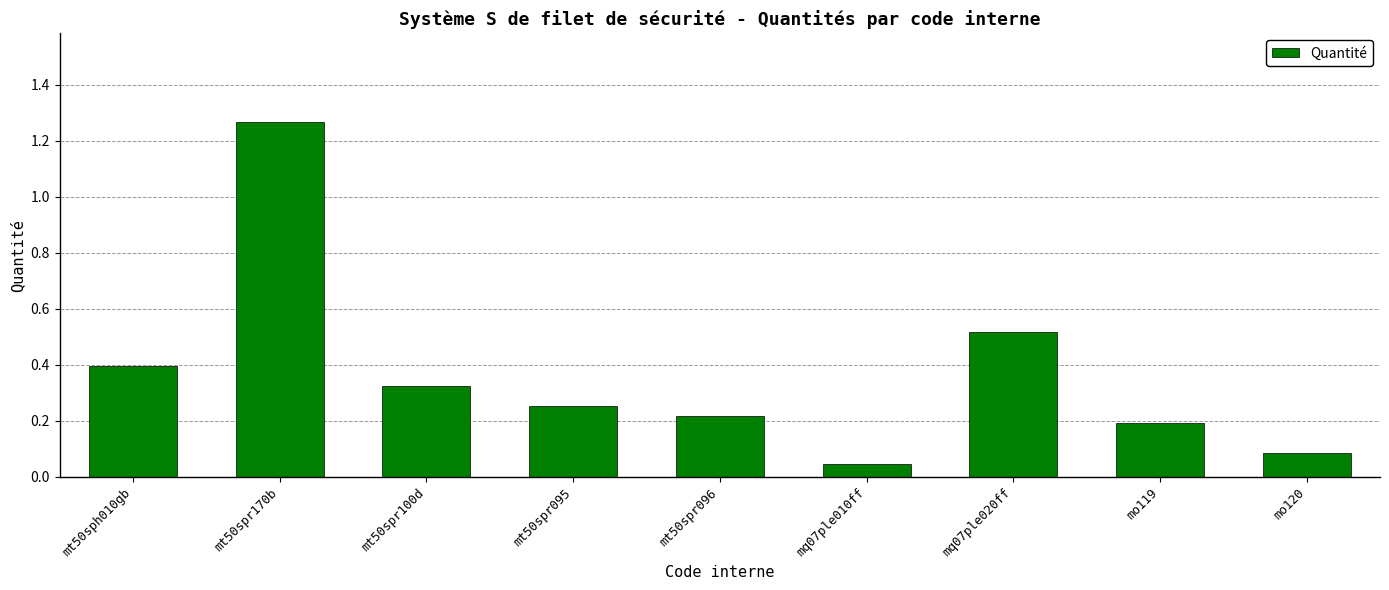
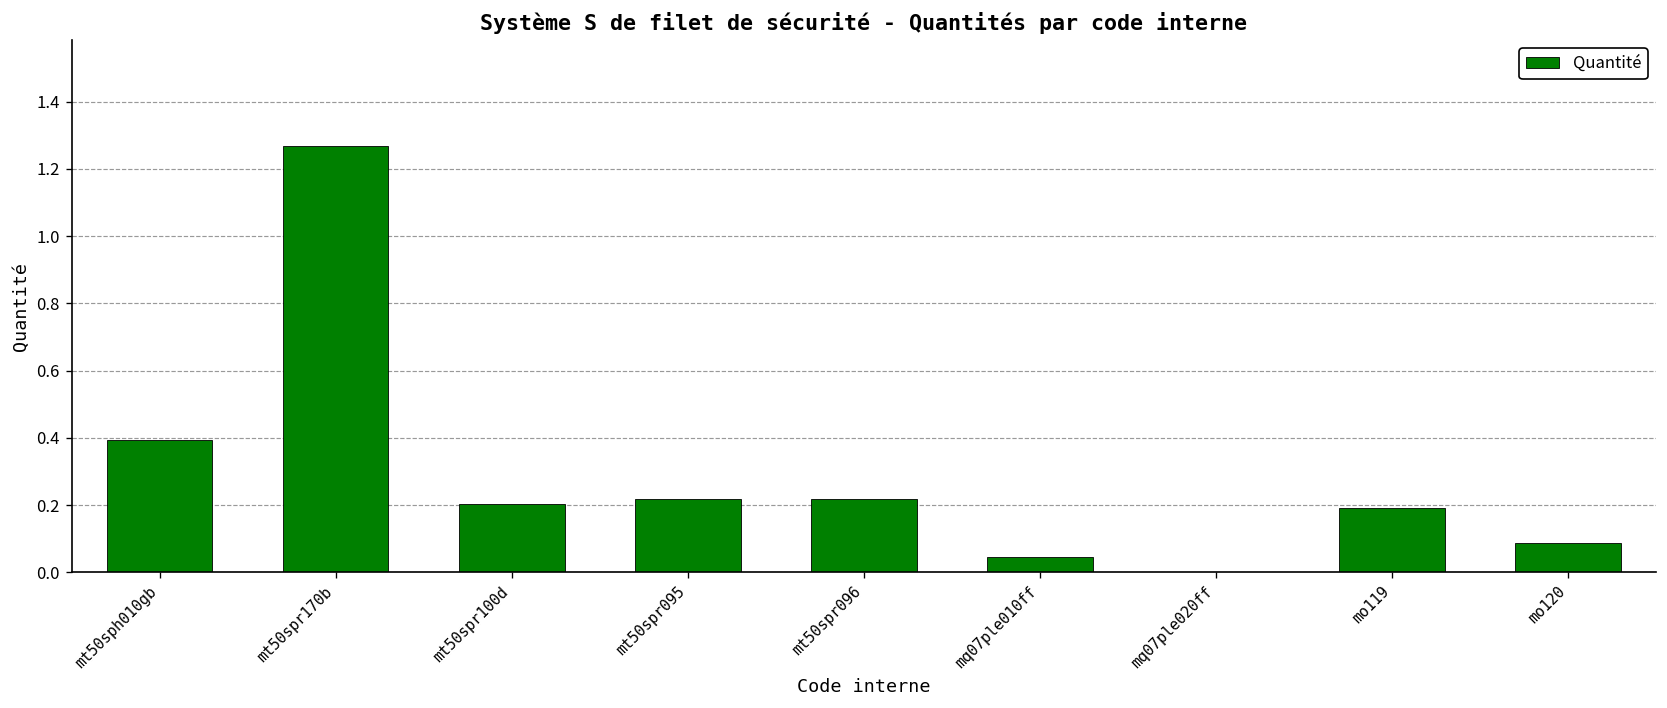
  {
    "mt50sph010gb": 0.40,
    "mt50spr170b": 1.27,
-   "mt50spr100d": 0.33,
-   "mt50spr095": 0.25,
+   "mt50spr100d": 0.20,
+   "mt50spr095": 0.22,
    "mt50spr096": 0.22,
    "mq07ple010ff": 0.05,
-   "mq07ple020ff": 0.52,
+   "mq07ple020ff": 0.00,
    "mo119": 0.19,
    "mo120": 0.09
  }
